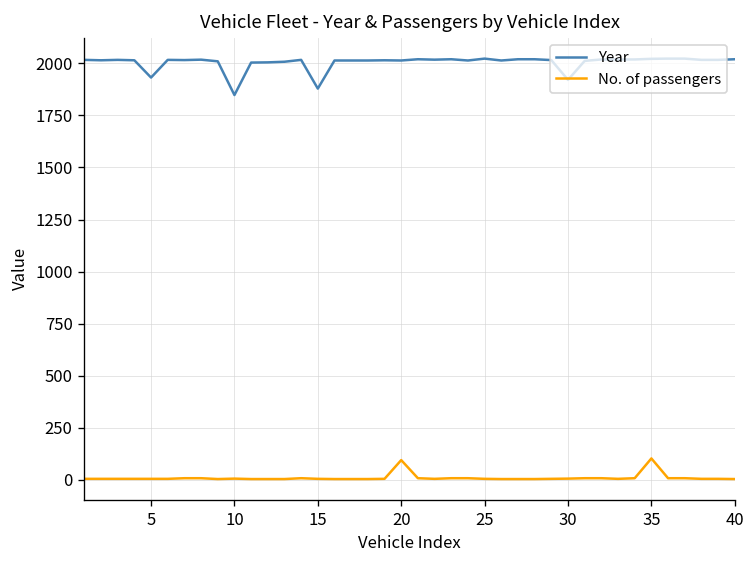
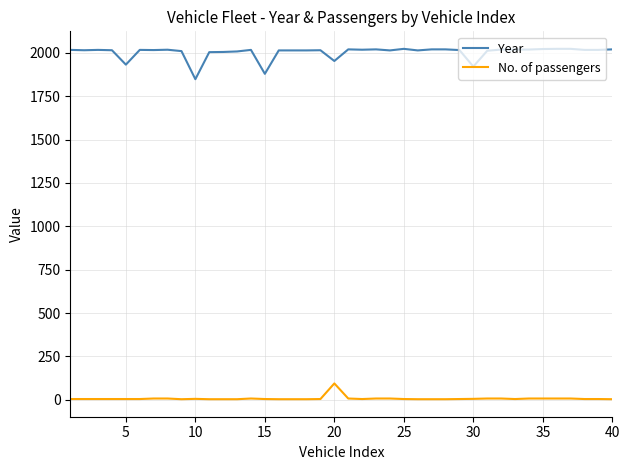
  {
    "Year": {
      "5": 1930,
      "10": 1850,
      "15": 1880,
-     "20": 2010,
+     "20": 1950,
      "25": 2020,
      "40": 2020
    },
    "No. of passengers": {
      "5": 0,
      "10": 10,
      "15": 0,
      "20": 90,
      "25": 0,
      "30": 10,
-     "35": 100,
+     "35": 10,
      "40": 0
    }
  }
